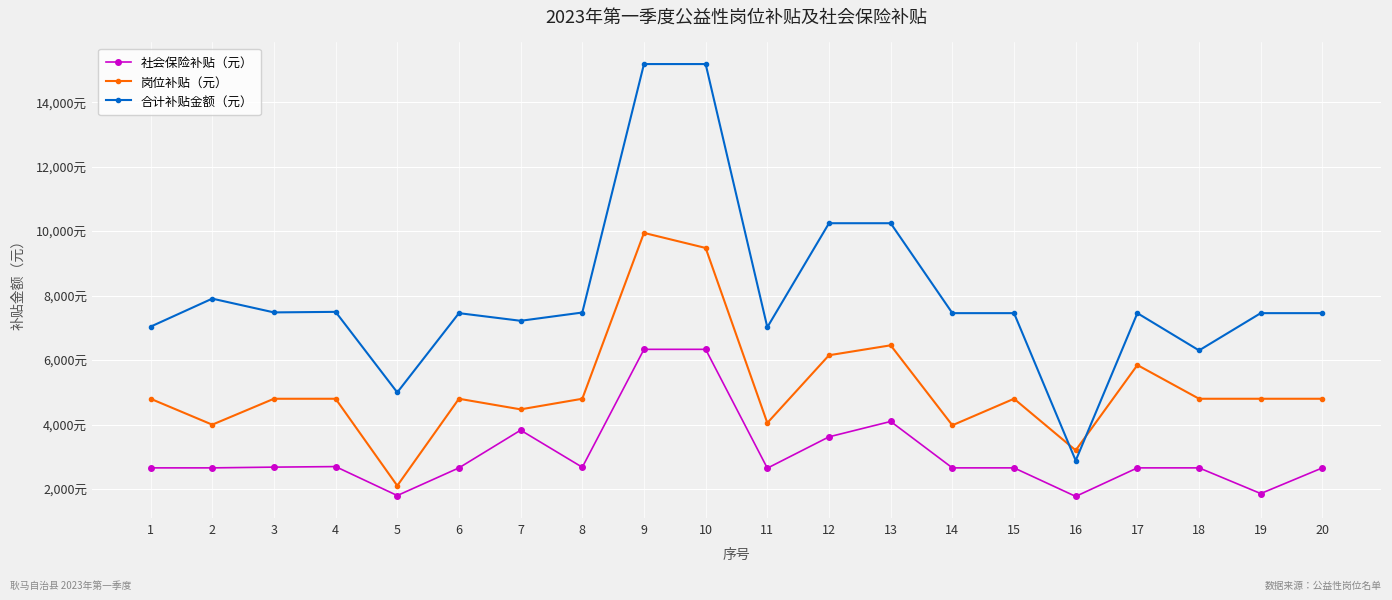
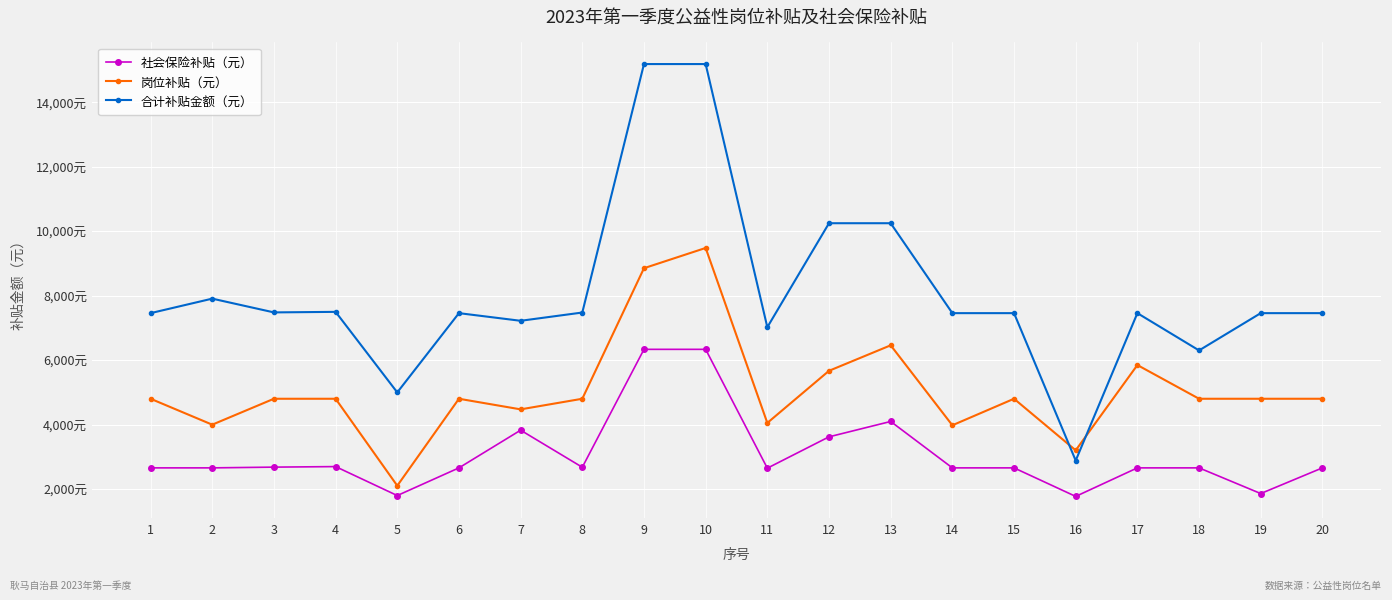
  {
    "社会保险补贴（元）": {
      "1": "2,700元",
      "2": "2,700元",
      "3": "2,700元",
      "4": "2,700元",
      "5": "1,800元",
      "6": "2,700元",
      "7": "3,800元",
      "8": "2,700元",
      "9": "6,300元",
      "10": "6,300元",
      "11": "2,600元",
      "12": "3,600元",
      "13": "4,100元",
      "14": "2,700元",
      "15": "2,700元",
      "16": "1,800元",
      "17": "2,700元",
      "18": "2,700元",
      "19": "1,900元",
      "20": "2,700元"
    },
    "岗位补贴（元）": {
      "1": "4,800元",
      "2": "4,000元",
      "3": "4,800元",
      "4": "4,800元",
      "5": "2,100元",
      "6": "4,800元",
      "7": "4,500元",
      "8": "4,800元",
-     "9": "9,900元",
+     "9": "8,900元",
      "10": "9,500元",
      "11": "4,100元",
-     "12": "6,200元",
+     "12": "5,700元",
      "13": "6,500元",
      "14": "4,000元",
      "15": "4,800元",
      "16": "3,200元",
      "17": "5,800元",
      "18": "4,800元",
      "19": "4,800元",
      "20": "4,800元"
    },
    "合计补贴金额（元）": {
-     "1": "7,000元",
+     "1": "7,500元",
      "2": "7,900元",
      "3": "7,500元",
      "4": "7,500元",
      "5": "5,000元",
      "6": "7,500元",
      "7": "7,200元",
      "8": "7,500元",
      "9": "15,200元",
      "10": "15,200元",
      "11": "7,000元",
      "12": "10,200元",
      "13": "10,200元",
      "14": "7,500元",
      "15": "7,500元",
      "16": "2,900元",
      "17": "7,500元",
      "18": "6,300元",
      "19": "7,500元",
      "20": "7,500元"
    }
  }
